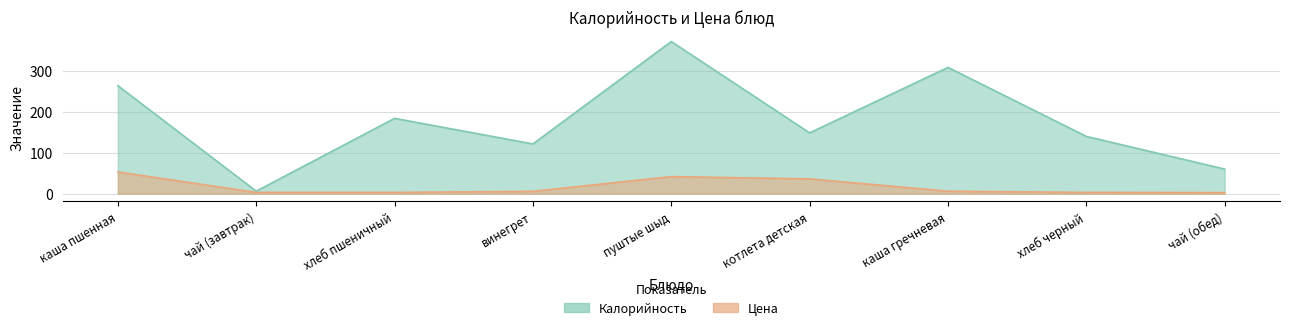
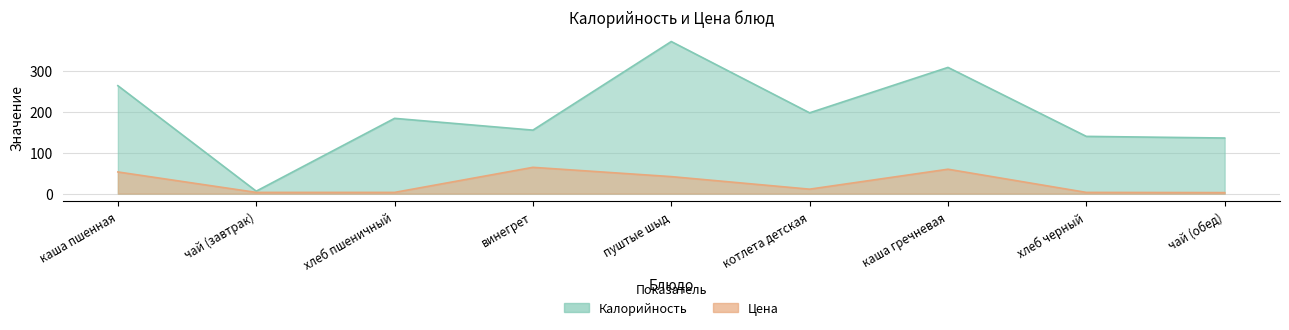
  {
    "Калорийность": {
      "каша пшенная": 260,
      "хлеб пшеничный": 180,
-     "винегрет": 120,
+     "винегрет": 160,
      "пуштые шыд": 370,
-     "котлета детская": 150,
+     "котлета детская": 200,
      "каша гречневая": 310,
      "хлеб черный": 140,
-     "чай (обед)": 60
+     "чай (обед)": 140
    },
    "Цена": {
      "каша пшенная": 50,
      "хлеб пшеничный": 0,
-     "винегрет": 10,
+     "винегрет": 60,
      "пуштые шыд": 40,
-     "котлета детская": 40,
-     "каша гречневая": 10,
+     "котлета детская": 10,
+     "каша гречневая": 60,
      "хлеб черный": 0,
      "чай (обед)": 0
    }
  }
